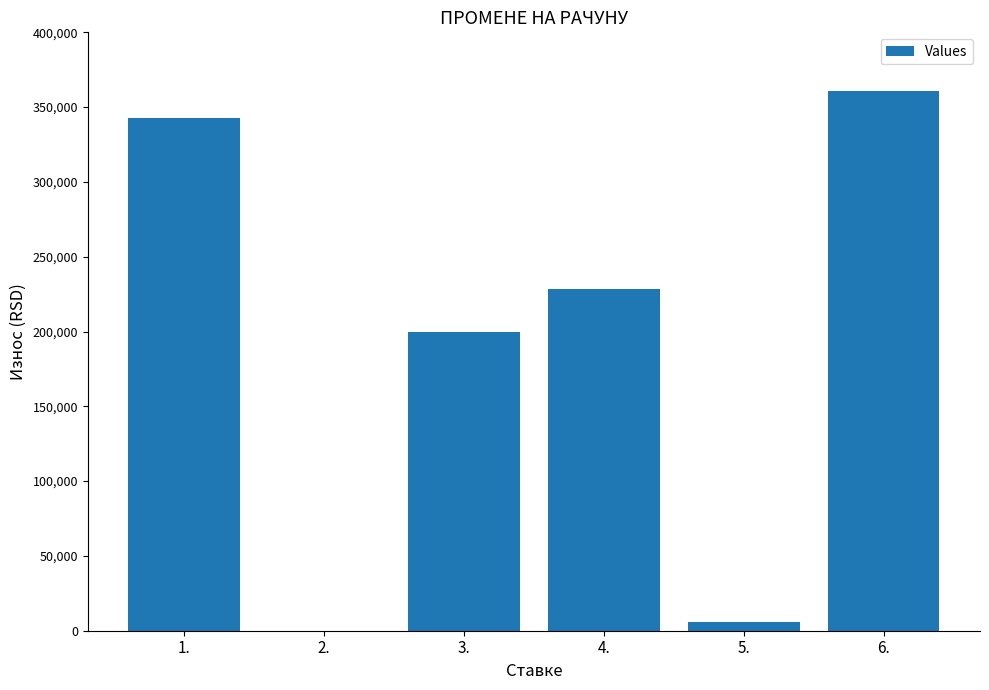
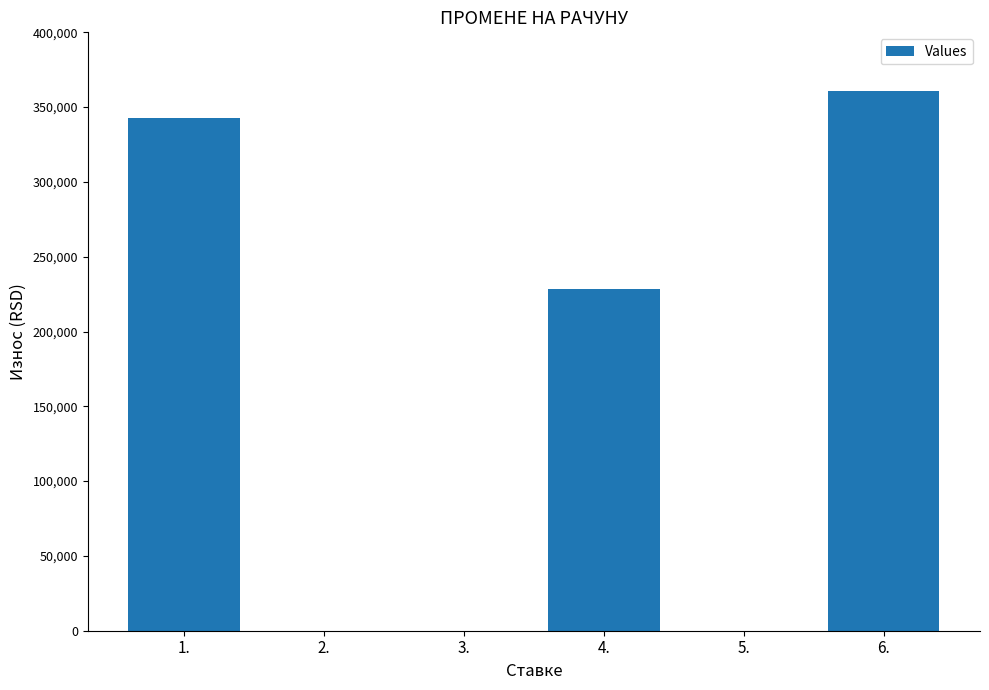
  {
    "1.": "343,000",
    "2.": "0",
-   "3.": "200,000",
+   "3.": "0",
    "4.": "228,000",
-   "5.": "6,000",
+   "5.": "0",
    "6.": "361,000"
  }
